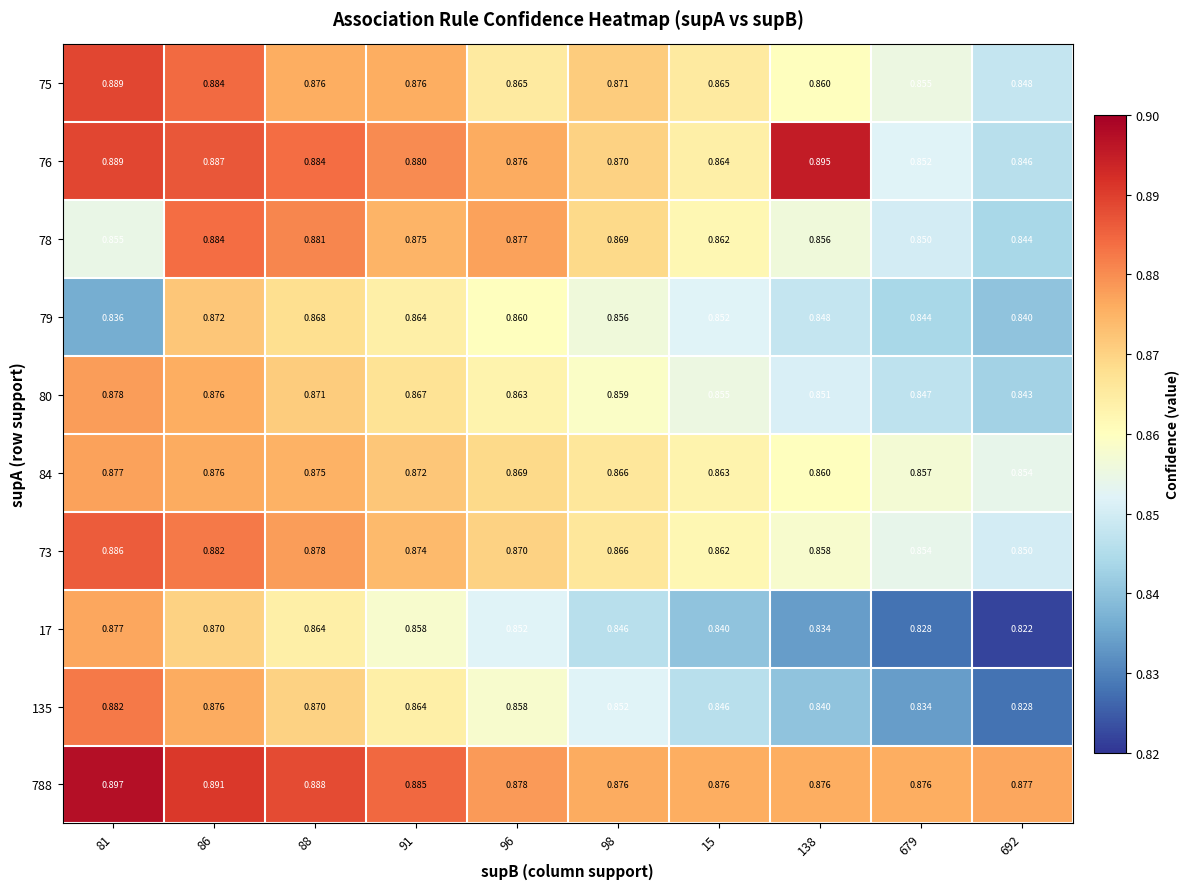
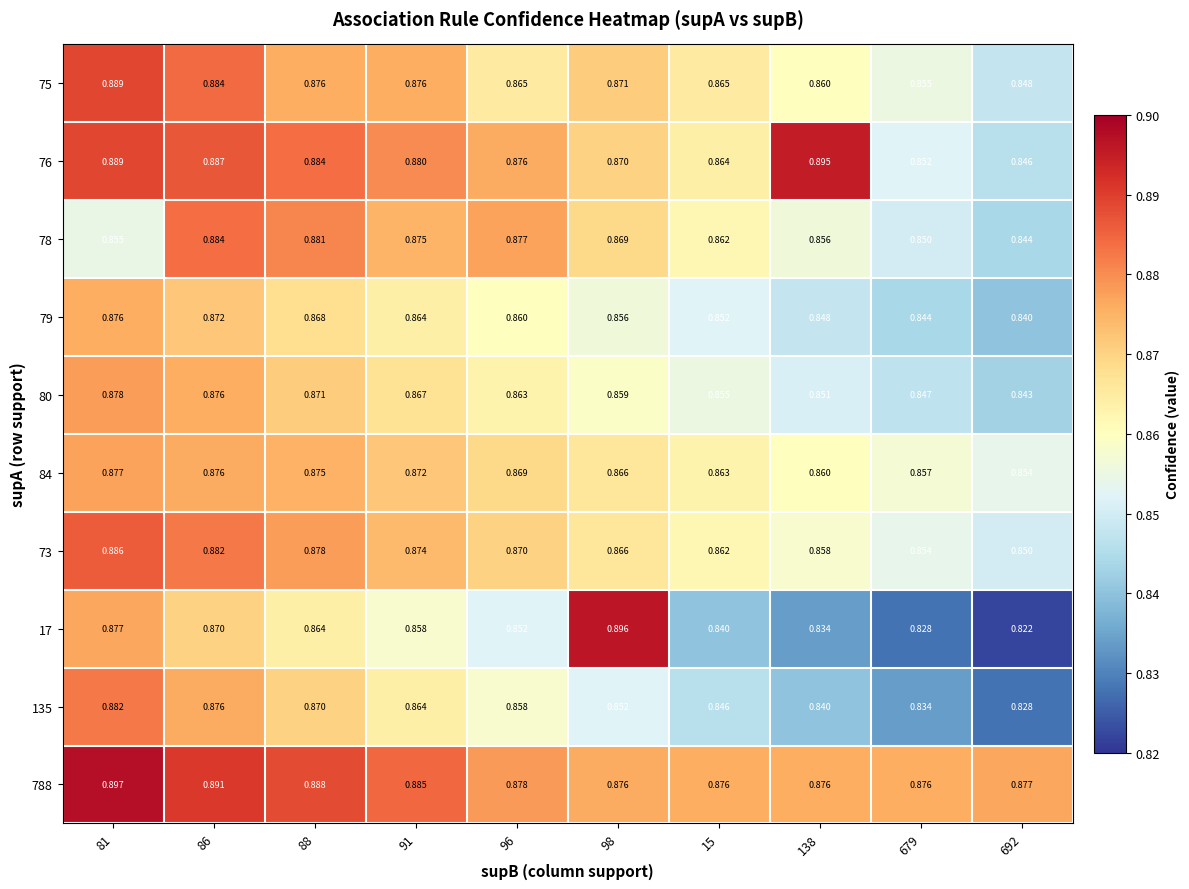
  {
    "75": {
      "81": 0.889,
      "86": 0.884,
      "88": 0.876,
      "91": 0.876,
      "96": 0.865,
      "98": 0.871,
      "15": 0.865,
      "138": 0.860,
      "692": 0.848
    },
    "76": {
      "81": 0.889,
      "86": 0.887,
      "88": 0.884,
      "91": 0.880,
      "96": 0.876,
      "98": 0.870,
      "15": 0.864,
      "138": 0.895,
      "692": 0.846
    },
    "78": {
      "86": 0.884,
      "88": 0.881,
      "91": 0.875,
      "96": 0.877,
      "98": 0.869,
      "15": 0.862,
      "138": 0.856,
      "692": 0.844
    },
    "79": {
-     "81": 0.836,
+     "81": 0.876,
      "86": 0.872,
      "88": 0.868,
      "91": 0.864,
      "96": 0.860,
      "98": 0.856,
      "138": 0.848,
      "679": 0.844,
      "692": 0.840
    },
    "80": {
      "81": 0.878,
      "86": 0.876,
      "88": 0.871,
      "91": 0.867,
      "96": 0.863,
      "98": 0.859,
      "679": 0.847,
      "692": 0.843
    },
    "84": {
      "81": 0.877,
      "86": 0.876,
      "88": 0.875,
      "91": 0.872,
      "96": 0.869,
      "98": 0.866,
      "15": 0.863,
      "138": 0.860,
      "679": 0.857
    },
    "73": {
      "81": 0.886,
      "86": 0.882,
      "88": 0.878,
      "91": 0.874,
      "96": 0.870,
      "98": 0.866,
      "15": 0.862,
      "138": 0.858
    },
    "17": {
      "81": 0.877,
      "86": 0.870,
      "88": 0.864,
      "91": 0.858,
-     "98": 0.846,
+     "98": 0.896,
      "15": 0.840,
      "138": 0.834,
      "679": 0.828,
      "692": 0.822
    },
    "135": {
      "81": 0.882,
      "86": 0.876,
      "88": 0.870,
      "91": 0.864,
      "96": 0.858,
      "15": 0.846,
      "138": 0.840,
      "679": 0.834,
      "692": 0.828
    },
    "788": {
      "81": 0.897,
      "86": 0.891,
      "88": 0.888,
      "91": 0.885,
      "96": 0.878,
      "98": 0.876,
      "15": 0.876,
      "138": 0.876,
      "679": 0.876,
      "692": 0.877
    }
  }
